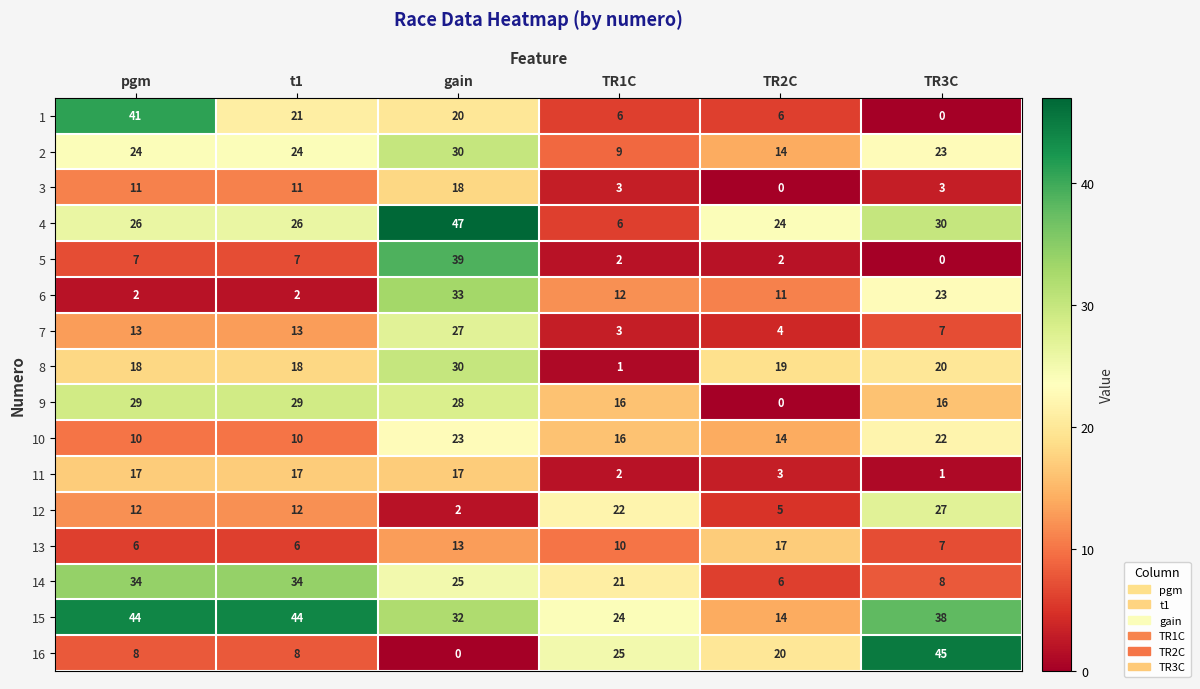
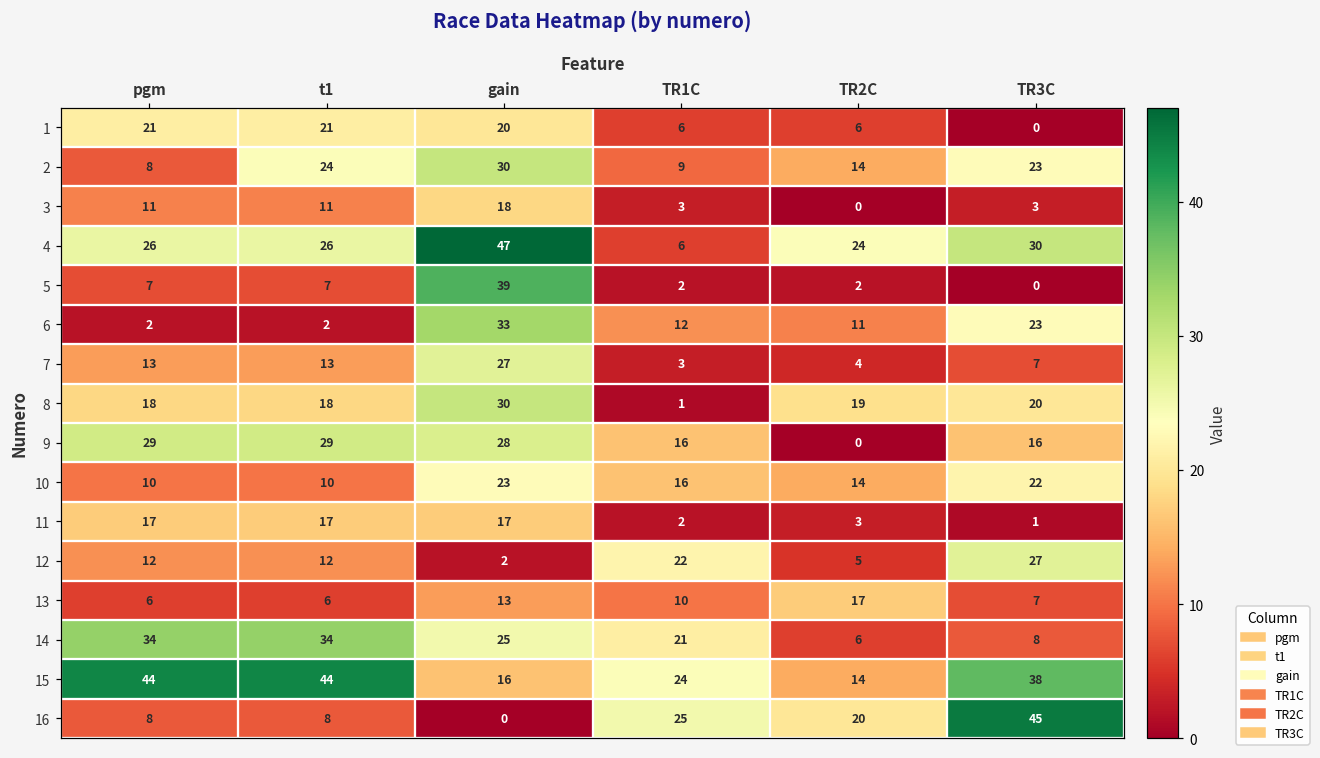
  {
    "1": {
-     "pgm": 41,
+     "pgm": 21,
      "t1": 21,
      "gain": 20,
      "TR1C": 6,
      "TR2C": 6,
      "TR3C": 0
    },
    "2": {
-     "pgm": 24,
+     "pgm": 8,
      "t1": 24,
      "gain": 30,
      "TR1C": 9,
      "TR2C": 14,
      "TR3C": 23
    },
    "3": {
      "pgm": 11,
      "t1": 11,
      "gain": 18,
      "TR1C": 3,
      "TR2C": 0,
      "TR3C": 3
    },
    "4": {
      "pgm": 26,
      "t1": 26,
      "gain": 47,
      "TR1C": 6,
      "TR2C": 24,
      "TR3C": 30
    },
    "5": {
      "pgm": 7,
      "t1": 7,
      "gain": 39,
      "TR1C": 2,
      "TR2C": 2,
      "TR3C": 0
    },
    "6": {
      "pgm": 2,
      "t1": 2,
      "gain": 33,
      "TR1C": 12,
      "TR2C": 11,
      "TR3C": 23
    },
    "7": {
      "pgm": 13,
      "t1": 13,
      "gain": 27,
      "TR1C": 3,
      "TR2C": 4,
      "TR3C": 7
    },
    "8": {
      "pgm": 18,
      "t1": 18,
      "gain": 30,
      "TR1C": 1,
      "TR2C": 19,
      "TR3C": 20
    },
    "9": {
      "pgm": 29,
      "t1": 29,
      "gain": 28,
      "TR1C": 16,
      "TR2C": 0,
      "TR3C": 16
    },
    "10": {
      "pgm": 10,
      "t1": 10,
      "gain": 23,
      "TR1C": 16,
      "TR2C": 14,
      "TR3C": 22
    },
    "11": {
      "pgm": 17,
      "t1": 17,
      "gain": 17,
      "TR1C": 2,
      "TR2C": 3,
      "TR3C": 1
    },
    "12": {
      "pgm": 12,
      "t1": 12,
      "gain": 2,
      "TR1C": 22,
      "TR2C": 5,
      "TR3C": 27
    },
    "13": {
      "pgm": 6,
      "t1": 6,
      "gain": 13,
      "TR1C": 10,
      "TR2C": 17,
      "TR3C": 7
    },
    "14": {
      "pgm": 34,
      "t1": 34,
      "gain": 25,
      "TR1C": 21,
      "TR2C": 6,
      "TR3C": 8
    },
    "15": {
      "pgm": 44,
      "t1": 44,
-     "gain": 32,
+     "gain": 16,
      "TR1C": 24,
      "TR2C": 14,
      "TR3C": 38
    },
    "16": {
      "pgm": 8,
      "t1": 8,
      "gain": 0,
      "TR1C": 25,
      "TR2C": 20,
      "TR3C": 45
    }
  }
